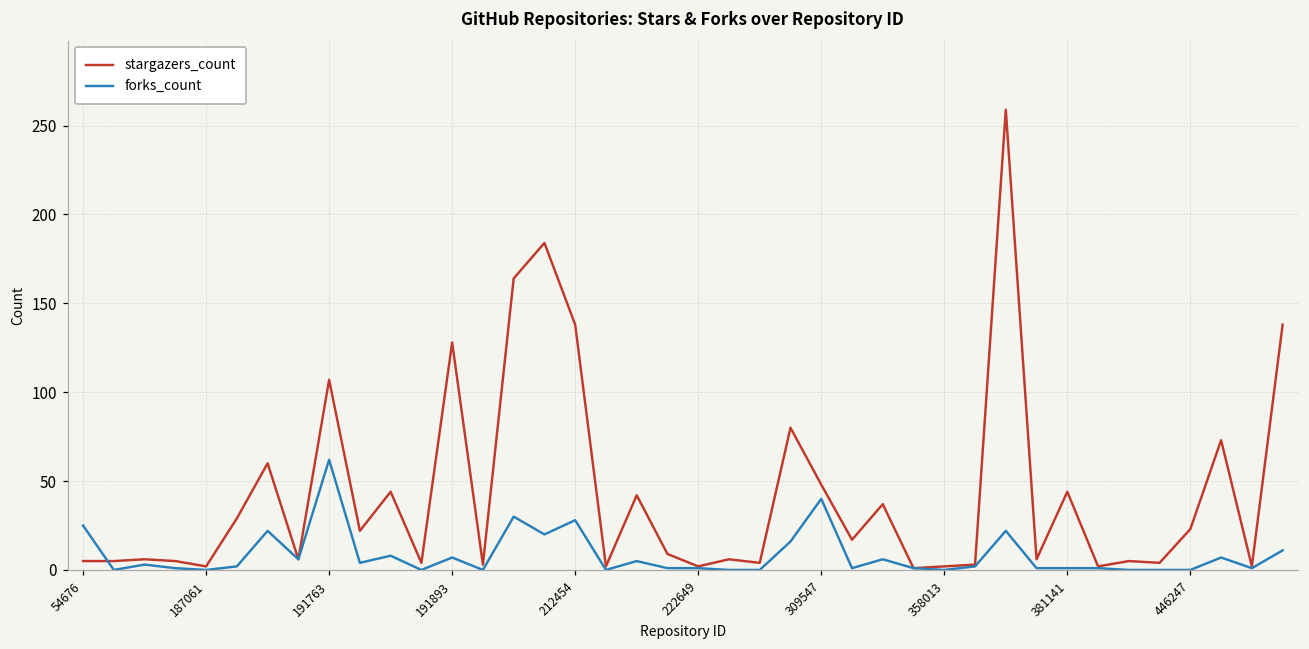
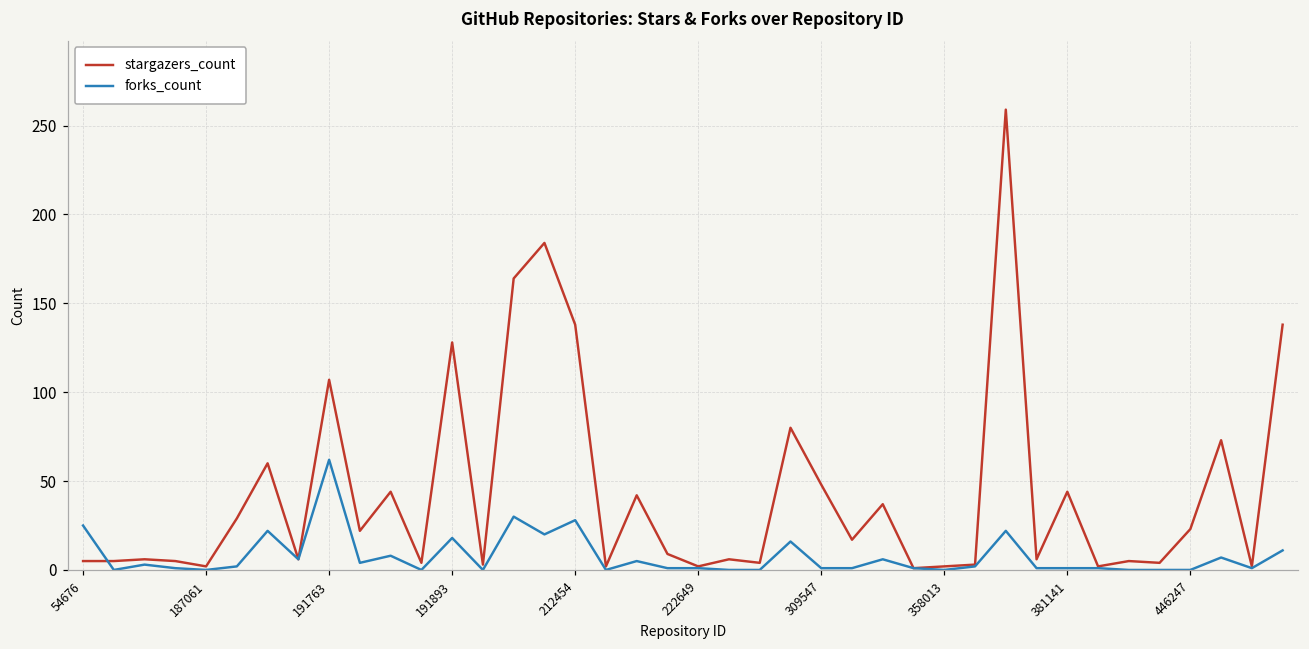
  {
    "stargazers_count": {
      "54676": 5,
      "187061": 2,
      "191763": 107,
      "191893": 128,
      "212454": 138,
      "309547": 48,
      "358013": 2,
      "381141": 44,
      "446247": 23
    },
    "forks_count": {
      "54676": 25,
      "187061": 0,
      "191763": 62,
-     "191893": 7,
+     "191893": 18,
      "212454": 28,
-     "309547": 40,
+     "309547": 1,
      "358013": 0,
      "381141": 1,
      "446247": 0
    }
  }
